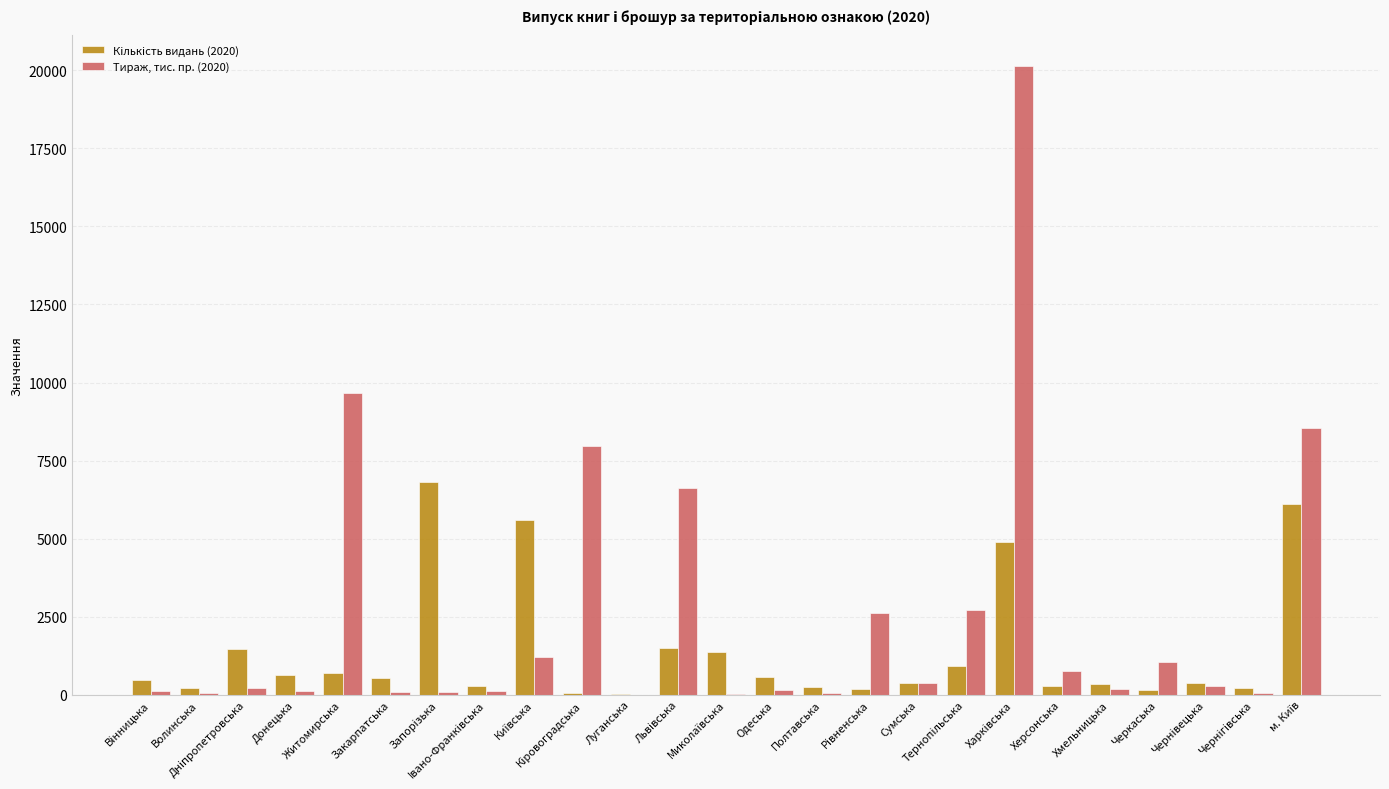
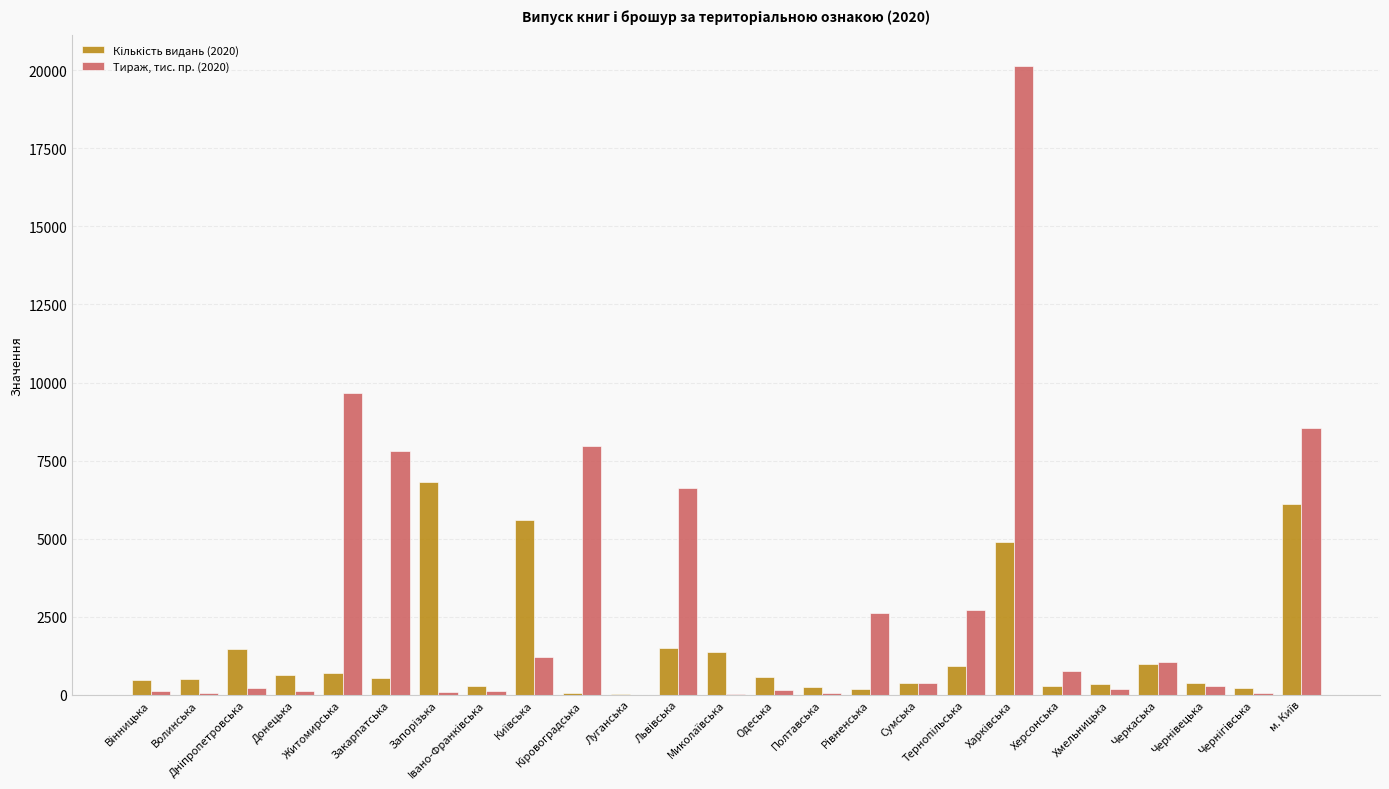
  {
    "Кількість видань (2020)": {
      "Вінницька": 500,
-     "Волинська": 200,
+     "Волинська": 500,
      "Дніпропетровська": 1500,
      "Донецька": 600,
      "Житомирська": 700,
      "Закарпатська": 500,
      "Запорізька": 6800,
      "Івано-Франківська": 300,
      "Київська": 5600,
      "Львівська": 1500,
      "Миколаївська": 1400,
      "Одеська": 600,
      "Полтавська": 300,
      "Рівненська": 200,
      "Сумська": 400,
      "Тернопільська": 900,
      "Харківська": 4900,
      "Херсонська": 300,
      "Хмельницька": 400,
-     "Черкаська": 200,
+     "Черкаська": 1000,
      "Чернівецька": 400,
      "Чернігівська": 200,
      "м. Київ": 6100
    },
    "Тираж, тис. пр. (2020)": {
      "Вінницька": 100,
      "Дніпропетровська": 200,
      "Донецька": 100,
      "Житомирська": 9600,
-     "Закарпатська": 100,
+     "Закарпатська": 7800,
      "Запорізька": 100,
      "Івано-Франківська": 100,
      "Київська": 1200,
      "Кіровоградська": 8000,
      "Львівська": 6600,
      "Одеська": 100,
      "Рівненська": 2600,
      "Сумська": 400,
      "Тернопільська": 2700,
      "Харківська": 20100,
      "Херсонська": 800,
      "Хмельницька": 200,
      "Черкаська": 1000,
      "Чернівецька": 300,
      "м. Київ": 8600
    }
  }
